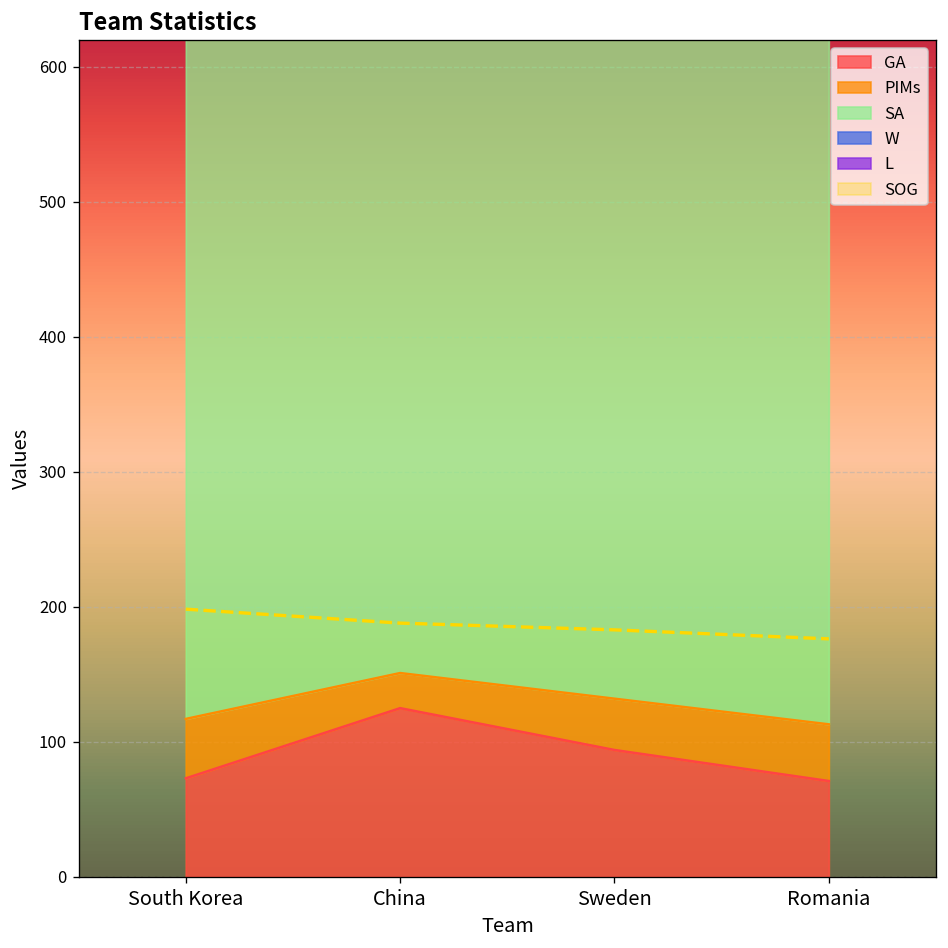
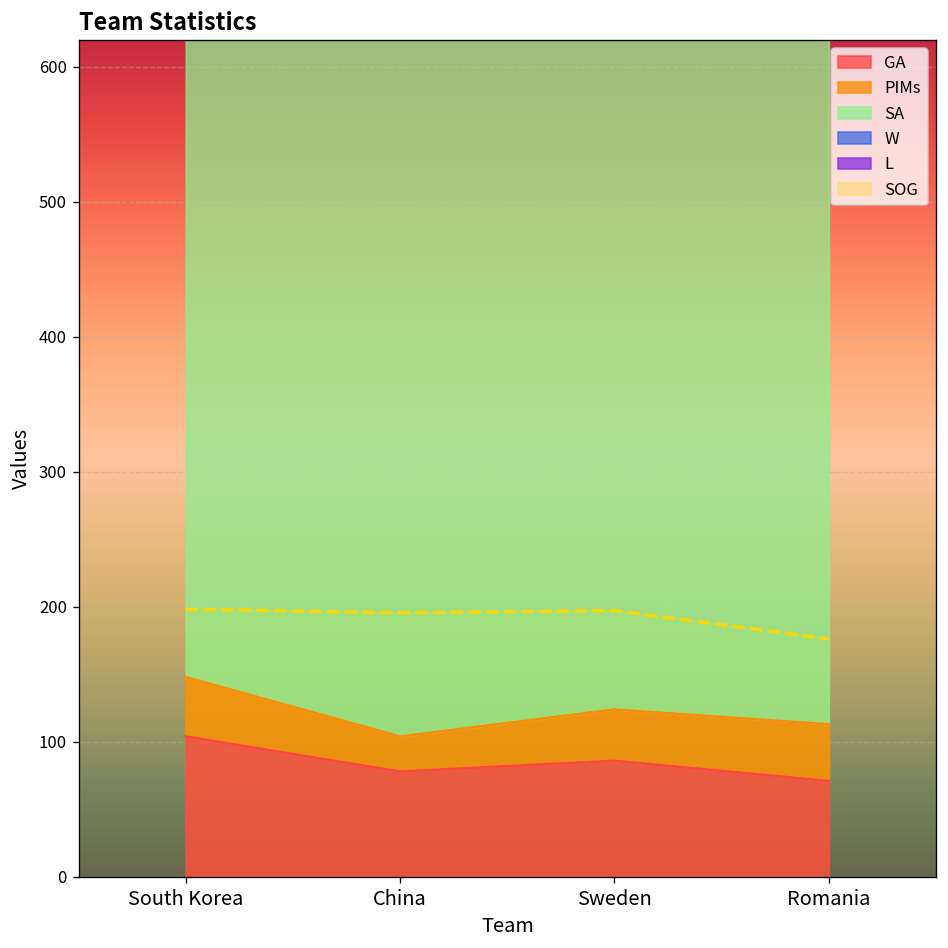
  {
    "GA": {
-     "South Korea": 73,
-     "China": 125,
-     "Sweden": 94,
+     "South Korea": 104,
+     "China": 78,
+     "Sweden": 86,
      "Romania": 71
    },
    "PIMs": {
      "South Korea": 44,
      "China": 26,
      "Sweden": 38,
      "Romania": 42
    },
    "SOG": {
      "South Korea": 198,
-     "China": 188,
-     "Sweden": 183,
+     "China": 196,
+     "Sweden": 197,
      "Romania": 176
    }
  }
